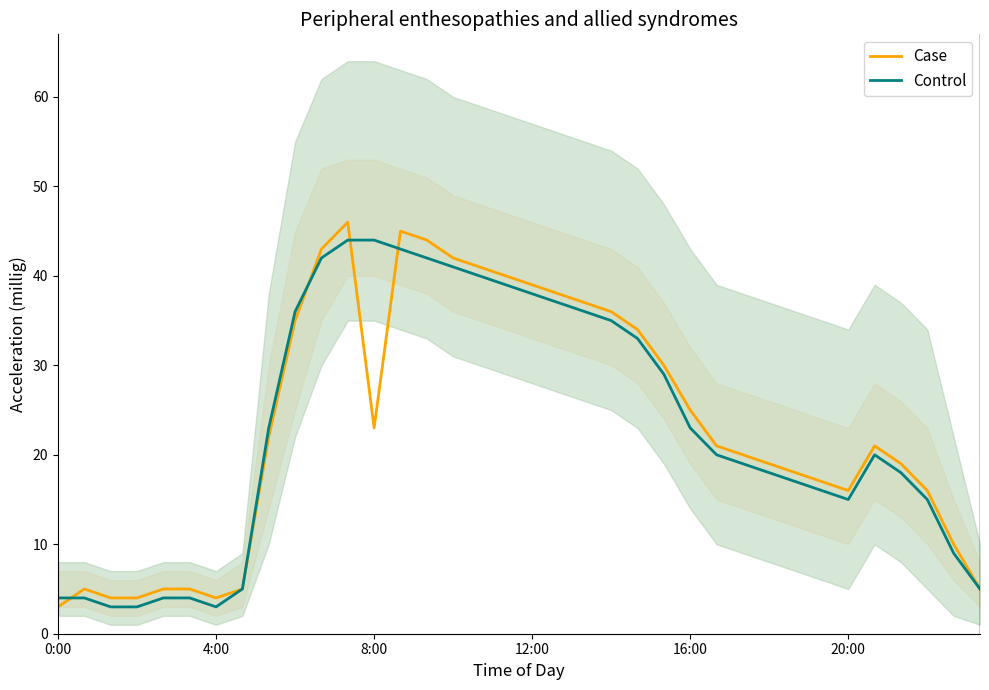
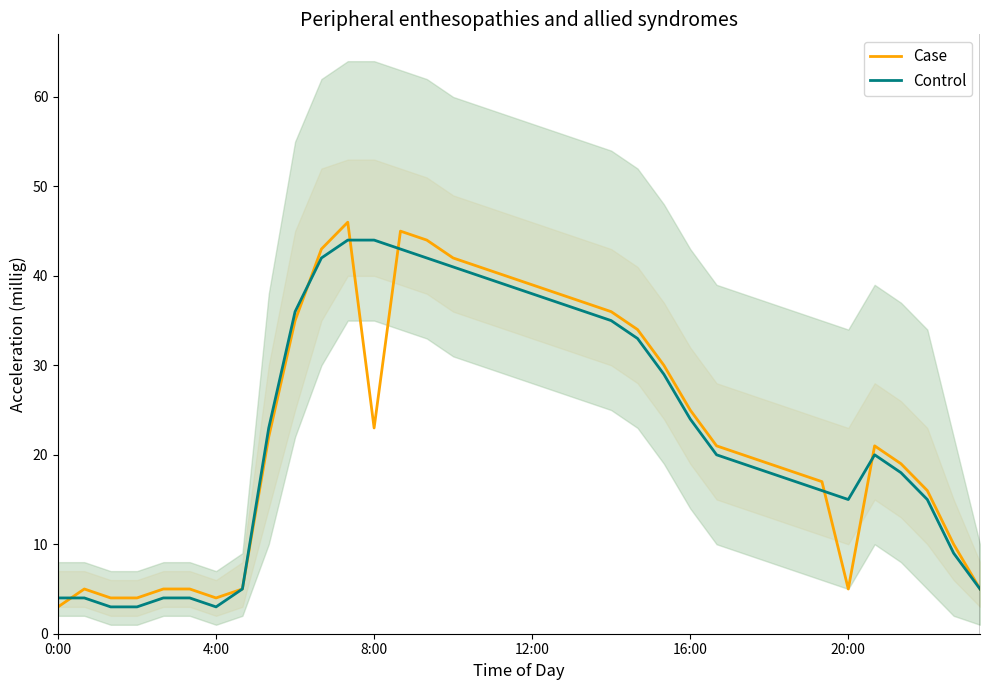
  {
    "Case": {
      "0:00": 3,
      "4:00": 4,
      "8:00": 23,
      "12:00": 39,
      "16:00": 25,
-     "20:00": 16
+     "20:00": 5
    },
    "Control": {
      "0:00": 4,
      "4:00": 3,
      "8:00": 44,
      "12:00": 38,
-     "16:00": 23,
+     "16:00": 24,
      "20:00": 15
    }
  }
